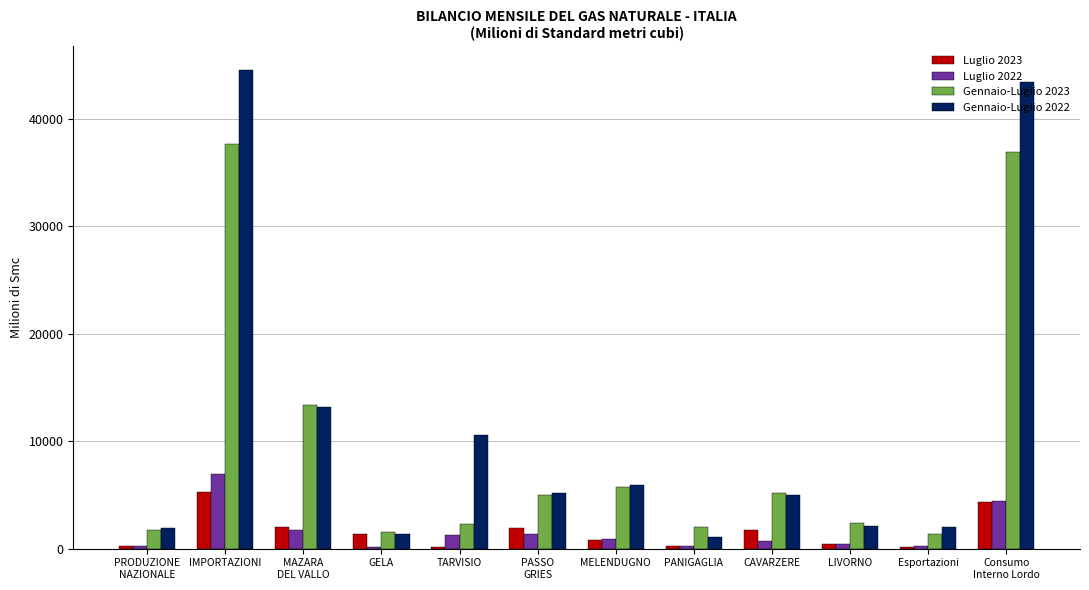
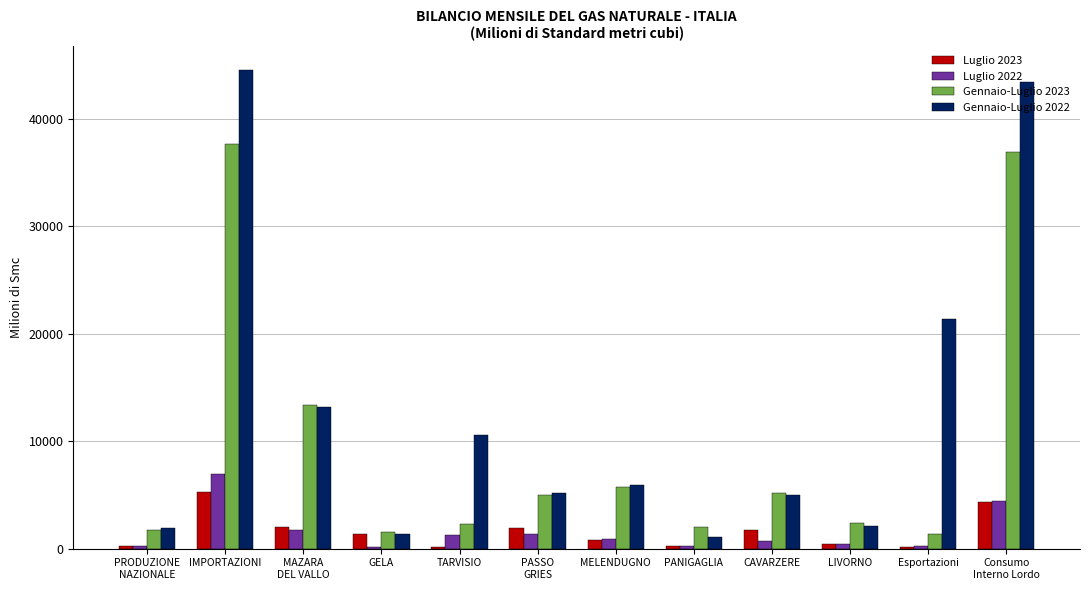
  {
    "Luglio 2023": {
      "PRODUZIONE NAZIONALE": 200,
      "IMPORTAZIONI": 5300,
      "MAZARA DEL VALLO": 2000,
      "GELA": 1300,
      "PASSO GRIES": 1900,
      "MELENDUGNO": 800,
      "CAVARZERE": 1700,
      "LIVORNO": 400,
      "Consumo Interno Lordo": 4300
    },
    "Luglio 2022": {
      "PRODUZIONE NAZIONALE": 300,
      "IMPORTAZIONI": 7000,
      "MAZARA DEL VALLO": 1700,
      "TARVISIO": 1300,
      "PASSO GRIES": 1400,
      "MELENDUGNO": 900,
      "PANIGAGLIA": 300,
      "CAVARZERE": 800,
      "LIVORNO": 400,
      "Consumo Interno Lordo": 4500
    },
    "Gennaio-Luglio 2023": {
      "PRODUZIONE NAZIONALE": 1800,
      "IMPORTAZIONI": 37700,
      "MAZARA DEL VALLO": 13400,
      "GELA": 1500,
      "TARVISIO": 2300,
      "PASSO GRIES": 5000,
      "MELENDUGNO": 5700,
      "PANIGAGLIA": 2000,
      "CAVARZERE": 5200,
      "LIVORNO": 2400,
      "Esportazioni": 1400,
      "Consumo Interno Lordo": 36900
    },
    "Gennaio-Luglio 2022": {
      "PRODUZIONE NAZIONALE": 1900,
      "IMPORTAZIONI": 44600,
      "MAZARA DEL VALLO": 13200,
      "GELA": 1400,
      "TARVISIO": 10500,
      "PASSO GRIES": 5200,
      "MELENDUGNO": 5900,
      "PANIGAGLIA": 1100,
      "CAVARZERE": 5000,
      "LIVORNO": 2100,
-     "Esportazioni": 2100,
+     "Esportazioni": 21400,
      "Consumo Interno Lordo": 43500
    }
  }
